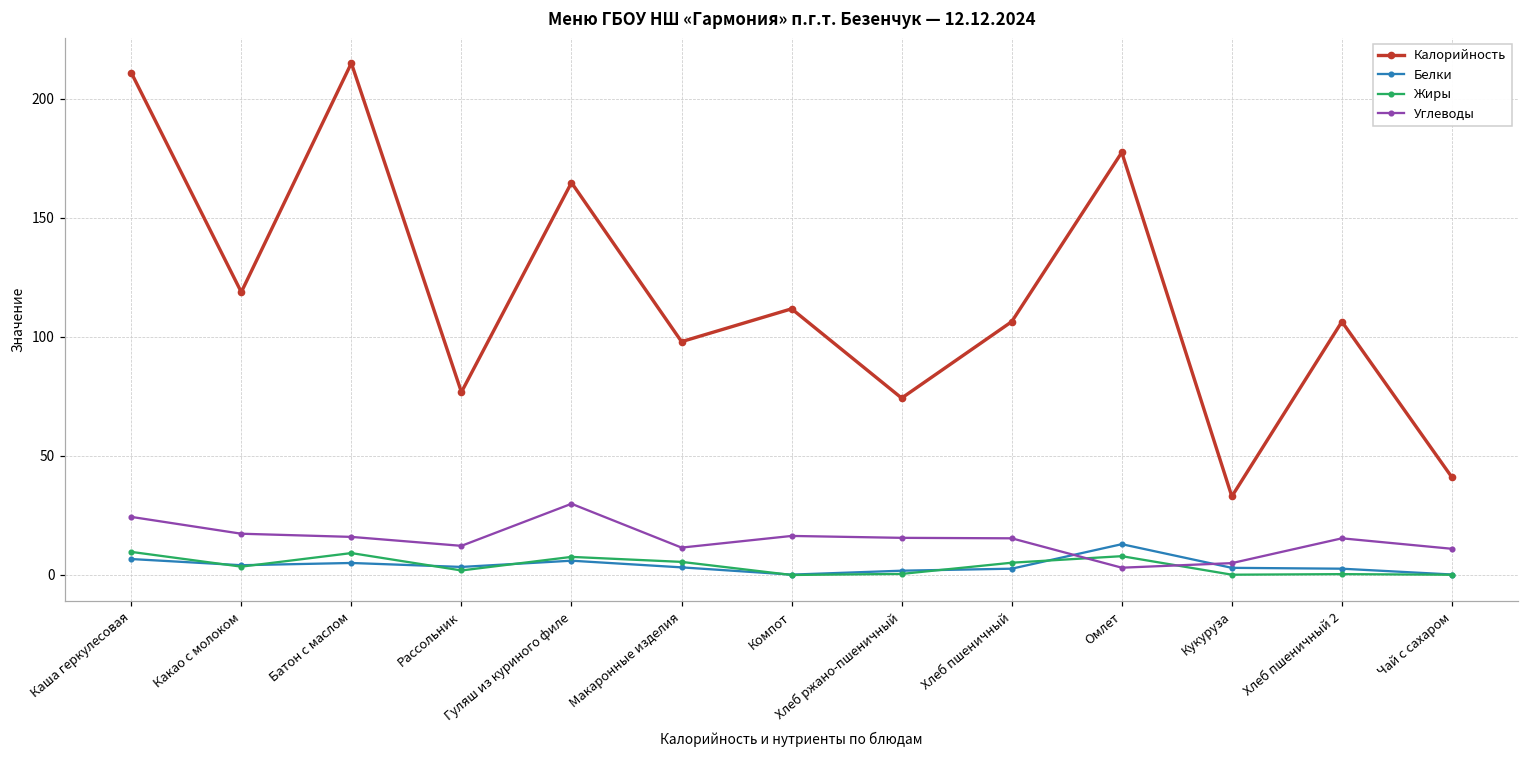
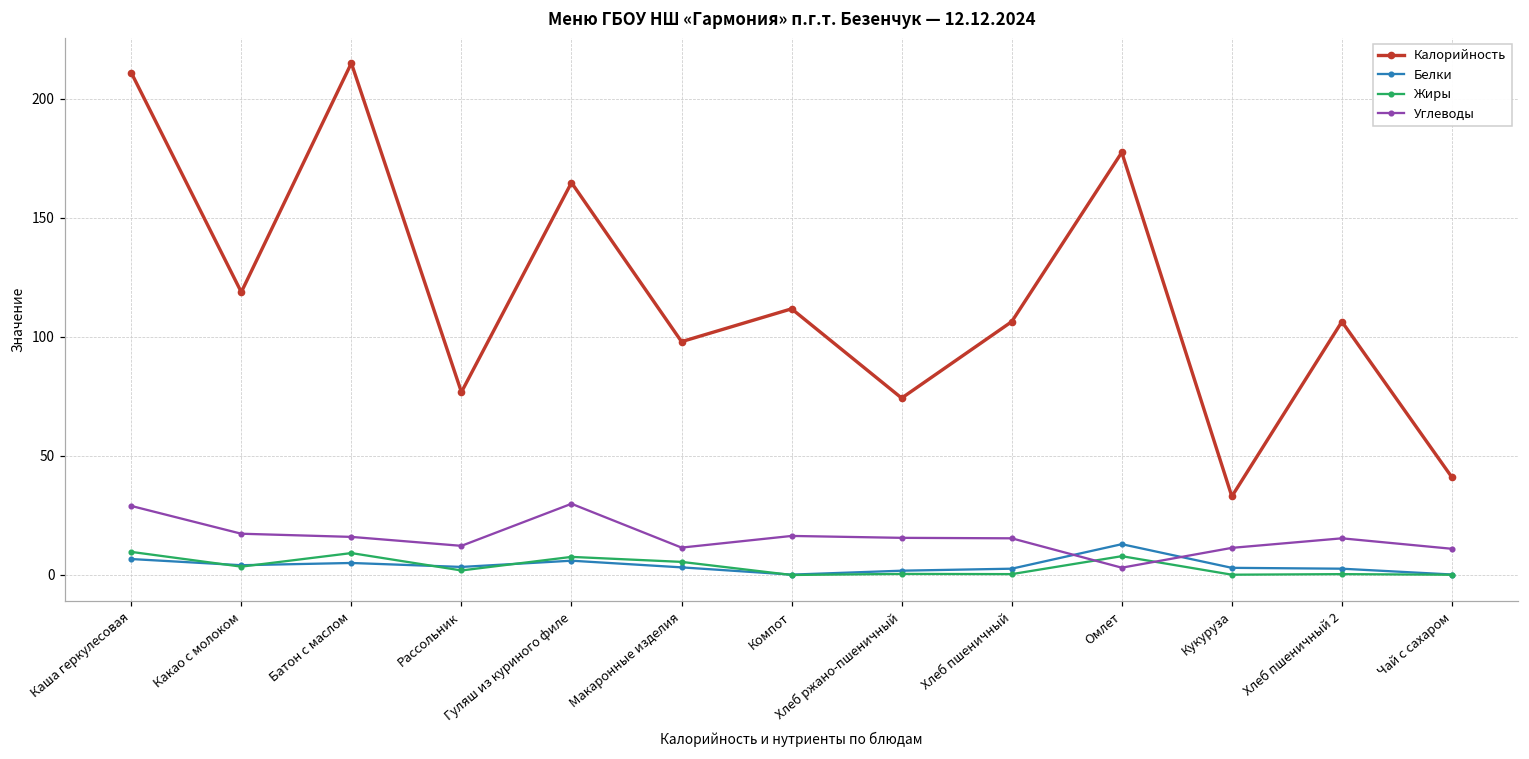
  {
    "Калорийность": {
      "Каша геркулесовая": 211,
      "Какао с молоком": 119,
      "Батон с маслом": 215,
      "Рассольник": 77,
      "Гуляш из куриного филе": 165,
      "Макаронные изделия": 98,
      "Компот": 112,
      "Хлеб ржано-пшеничный": 74,
      "Хлеб пшеничный": 106,
      "Омлет": 178,
      "Кукуруза": 33,
      "Хлеб пшеничный 2": 106,
      "Чай с сахаром": 41
    },
    "Белки": {
      "Каша геркулесовая": 7,
      "Батон с маслом": 5,
      "Рассольник": 3,
      "Гуляш из куриного филе": 6,
      "Макаронные изделия": 3,
      "Хлеб ржано-пшеничный": 2,
      "Хлеб пшеничный": 3,
      "Омлет": 13,
      "Кукуруза": 3,
      "Хлеб пшеничный 2": 3
    },
    "Жиры": {
      "Каша геркулесовая": 10,
      "Батон с маслом": 9,
      "Рассольник": 2,
      "Гуляш из куриного филе": 8,
      "Макаронные изделия": 6,
      "Хлеб ржано-пшеничный": 0,
-     "Хлеб пшеничный": 5,
+     "Хлеб пшеничный": 0,
      "Омлет": 8,
      "Кукуруза": 0,
      "Хлеб пшеничный 2": 0
    },
    "Углеводы": {
-     "Каша геркулесовая": 24,
+     "Каша геркулесовая": 29,
      "Какао с молоком": 17,
      "Батон с маслом": 16,
      "Рассольник": 12,
      "Гуляш из куриного филе": 30,
      "Макаронные изделия": 12,
      "Компот": 16,
      "Хлеб ржано-пшеничный": 16,
      "Хлеб пшеничный": 15,
      "Омлет": 3,
-     "Кукуруза": 5,
+     "Кукуруза": 11,
      "Хлеб пшеничный 2": 15,
      "Чай с сахаром": 11
    }
  }
